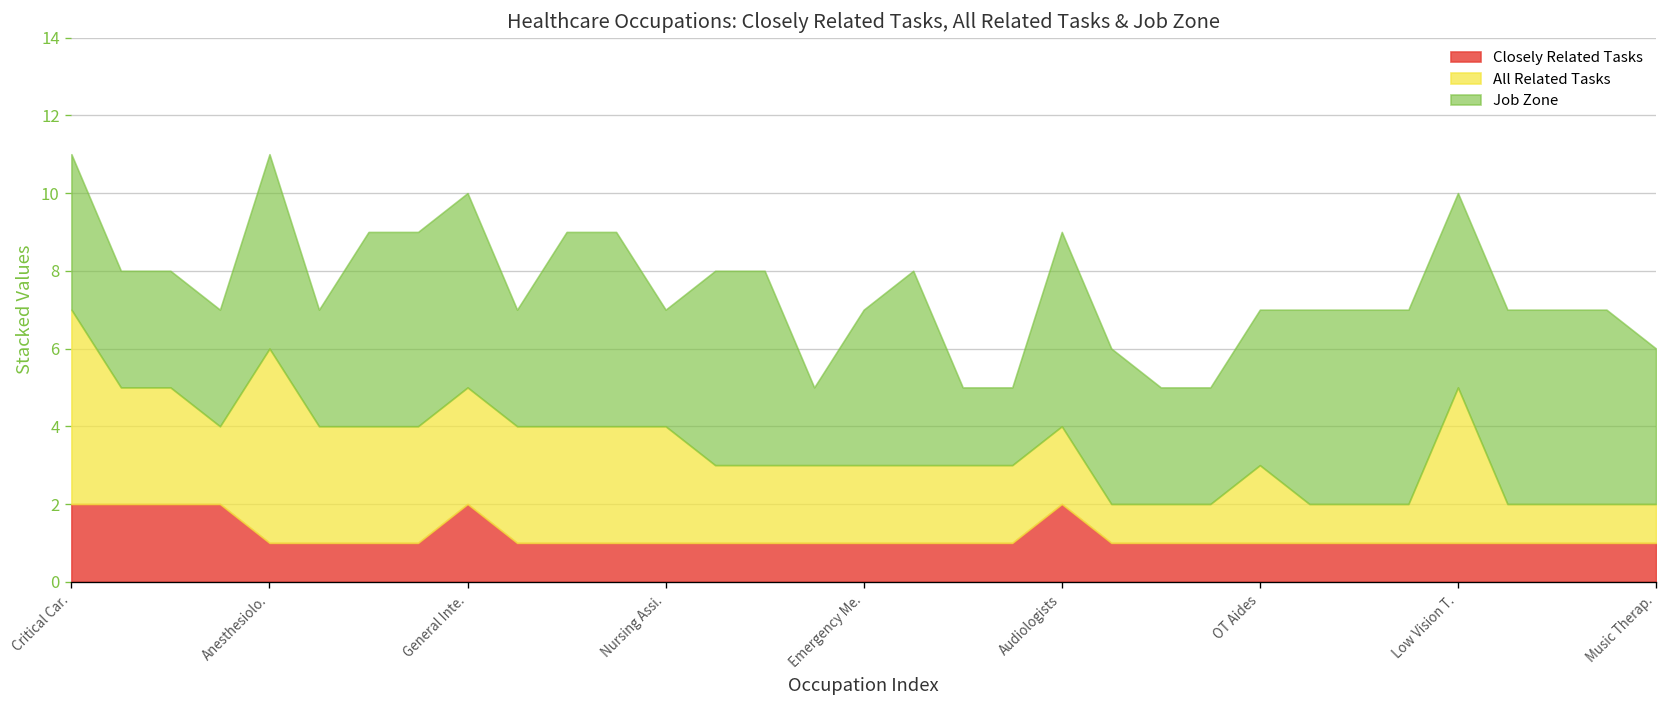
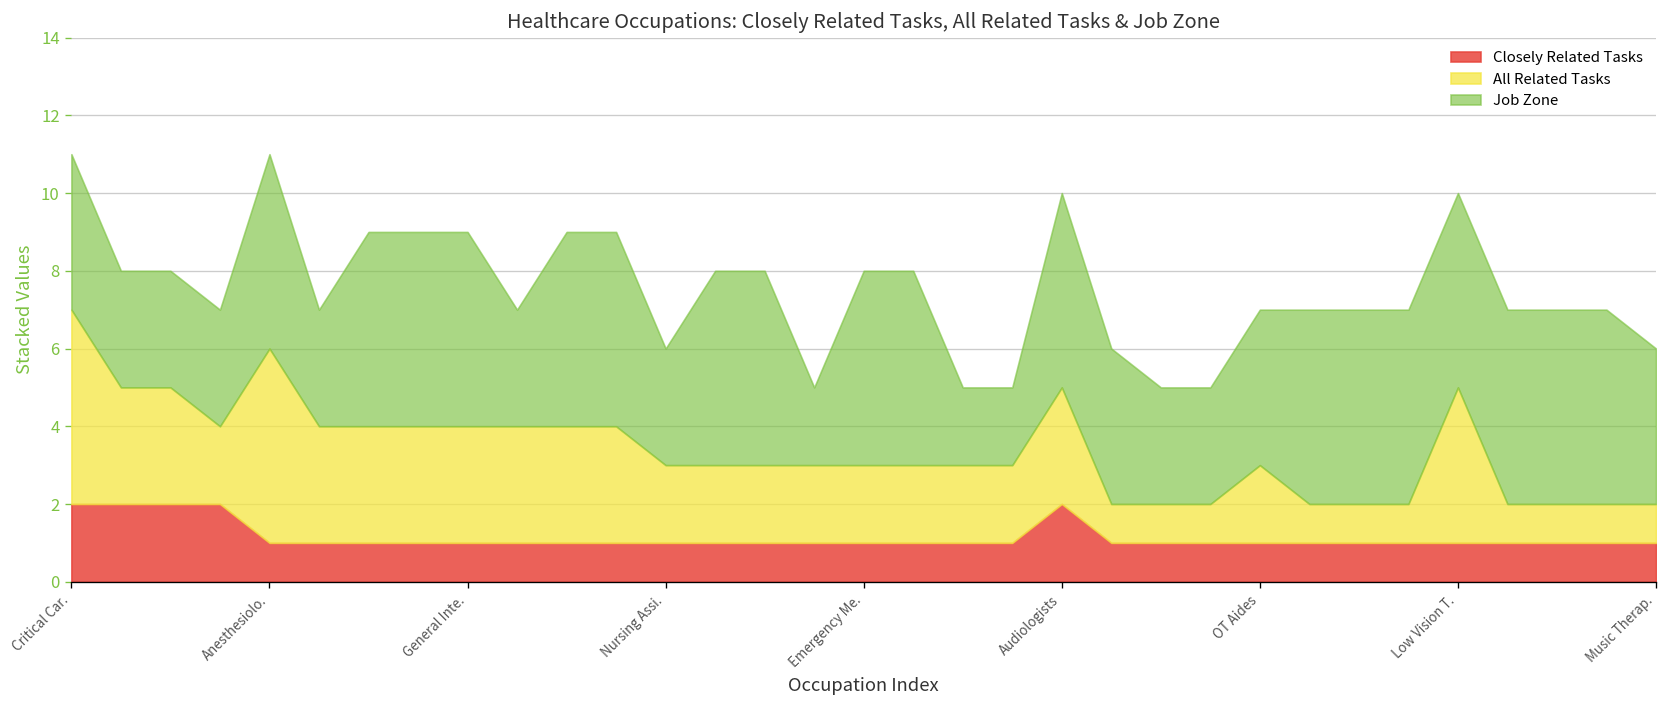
  {
    "Closely Related Tasks": {
      "Critical Car.": 2,
      "Anesthesiolo.": 1,
-     "General Inte.": 2,
+     "General Inte.": 1,
      "Nursing Assi.": 1,
      "Emergency Me.": 1,
      "Audiologists": 2,
      "OT Aides": 1,
      "Low Vision T.": 1,
      "Music Therap.": 1
    },
    "All Related Tasks": {
      "Critical Car.": 5,
      "Anesthesiolo.": 5,
      "General Inte.": 3,
-     "Nursing Assi.": 3,
+     "Nursing Assi.": 2,
      "Emergency Me.": 2,
-     "Audiologists": 2,
+     "Audiologists": 3,
      "OT Aides": 2,
      "Low Vision T.": 4,
      "Music Therap.": 1
    },
    "Job Zone": {
      "Critical Car.": 4,
      "Anesthesiolo.": 5,
      "General Inte.": 5,
      "Nursing Assi.": 3,
-     "Emergency Me.": 4,
+     "Emergency Me.": 5,
      "Audiologists": 5,
      "OT Aides": 4,
      "Low Vision T.": 5,
      "Music Therap.": 4
    }
  }
